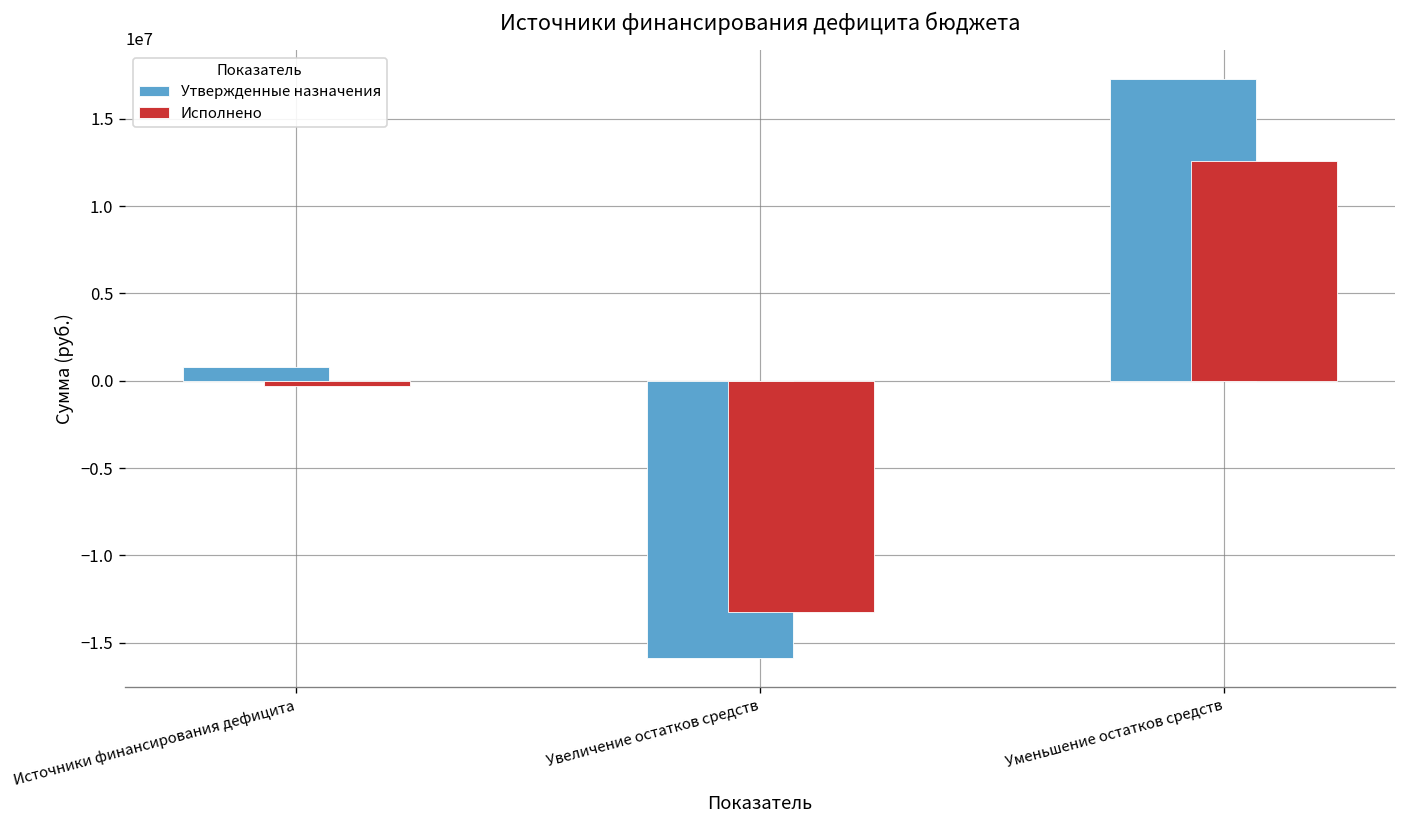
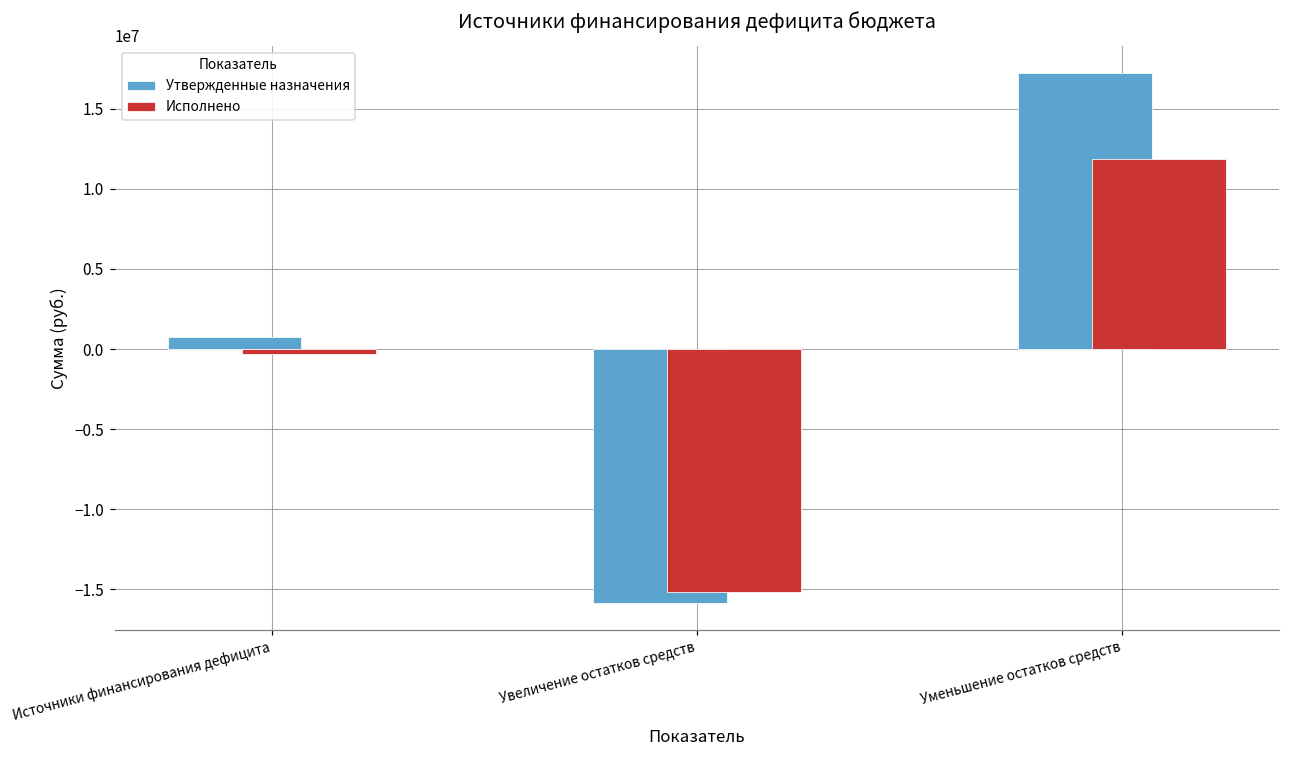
  {
    "Утвержденные назначения": {
      "Источники финансирования дефицита": 800000,
      "Увеличение остатков средств": -15900000,
      "Уменьшение остатков средств": 17300000
    },
    "Исполнено": {
      "Источники финансирования дефицита": -300000,
-     "Увеличение остатков средств": -13200000,
-     "Уменьшение остатков средств": 12600000
+     "Увеличение остатков средств": -15200000,
+     "Уменьшение остатков средств": 11800000
    }
  }
